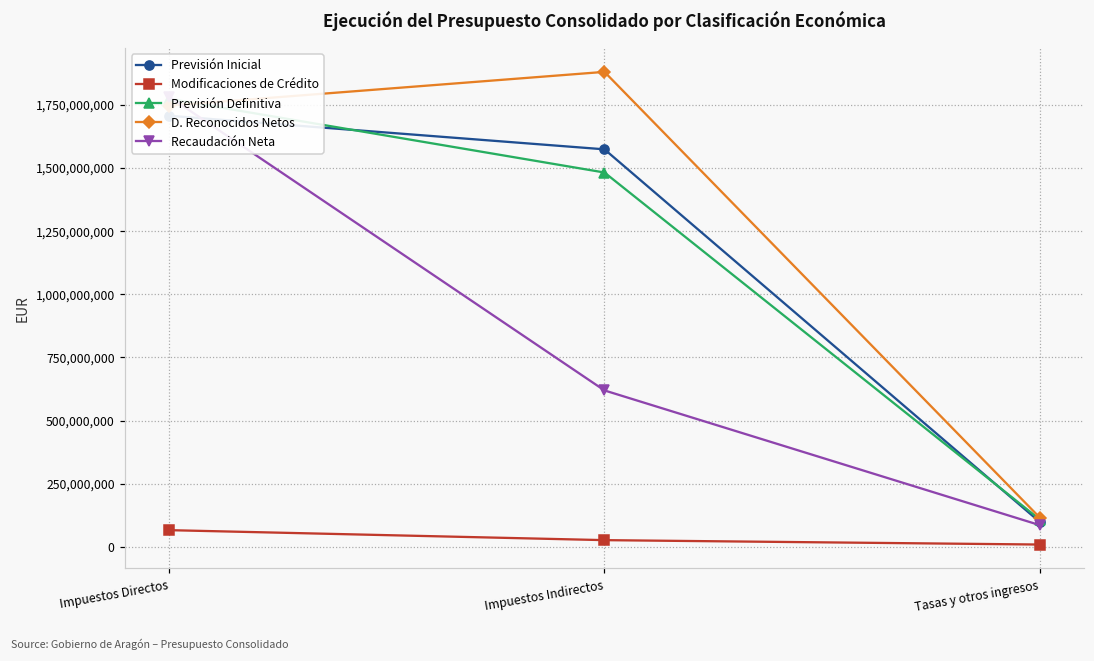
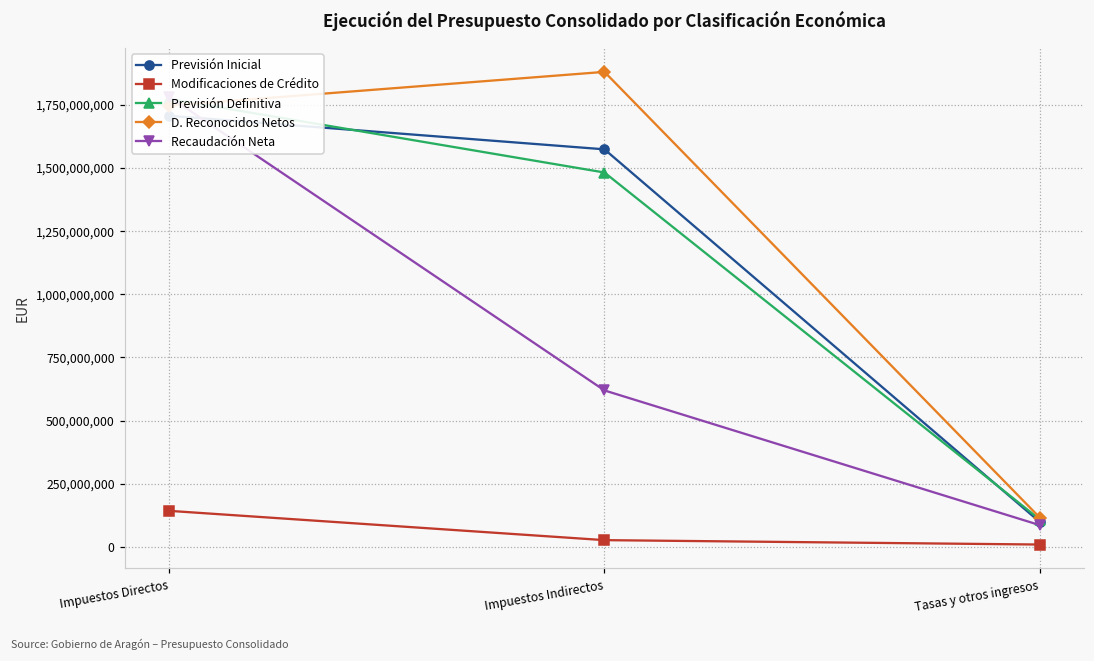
  {
    "Previsión Inicial": {
      "Impuestos Indirectos": "1,570,000,000"
    },
    "Modificaciones de Crédito": {
-     "Impuestos Directos": "70,000,000",
+     "Impuestos Directos": "140,000,000",
      "Impuestos Indirectos": "30,000,000",
      "Tasas y otros ingresos": "10,000,000"
    },
    "Previsión Definitiva": {
      "Impuestos Indirectos": "1,480,000,000"
    },
    "D. Reconocidos Netos": {
      "Impuestos Indirectos": "1,880,000,000"
    },
    "Recaudación Neta": {
      "Impuestos Indirectos": "620,000,000",
      "Tasas y otros ingresos": "90,000,000"
    }
  }
